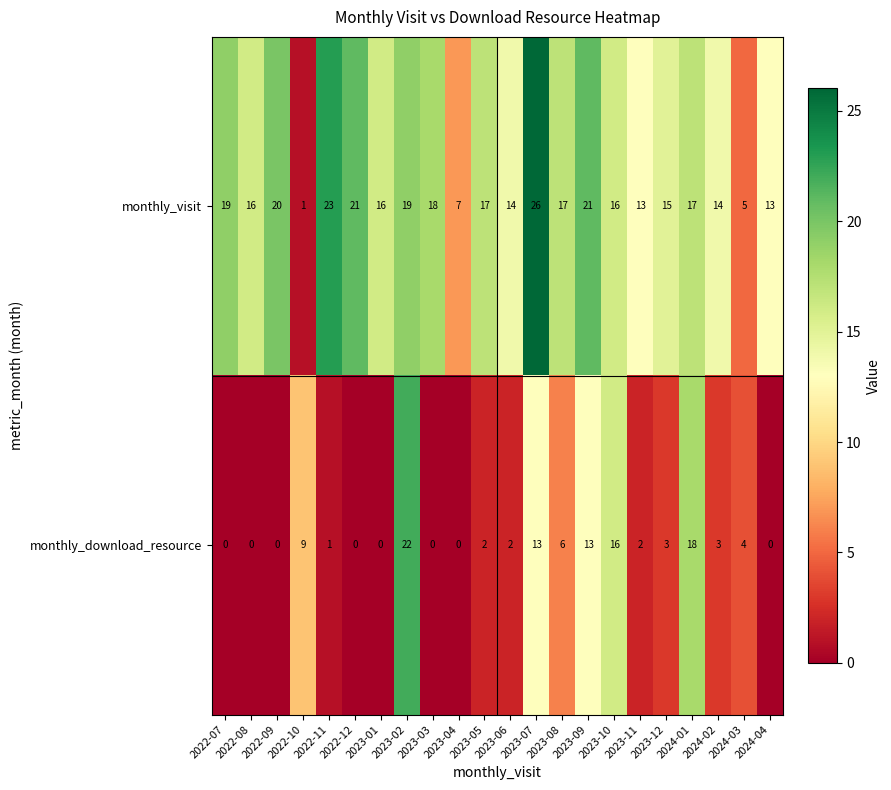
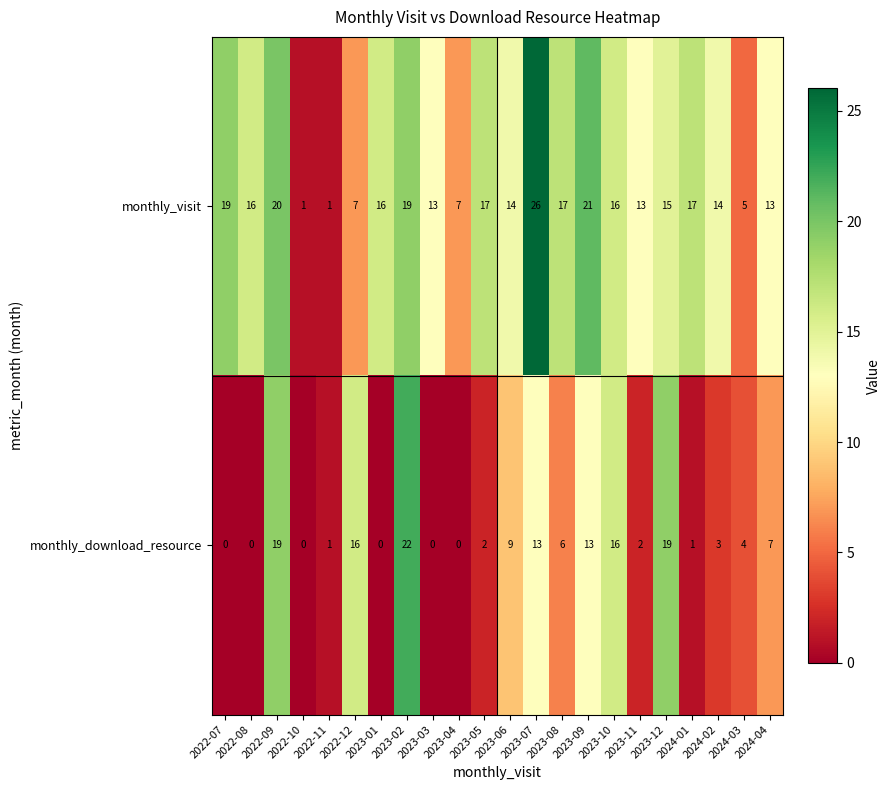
  {
    "monthly_visit": {
      "2022-07": 19,
      "2022-08": 16,
      "2022-09": 20,
      "2022-10": 1,
-     "2022-11": 23,
-     "2022-12": 21,
+     "2022-11": 1,
+     "2022-12": 7,
      "2023-01": 16,
      "2023-02": 19,
-     "2023-03": 18,
+     "2023-03": 13,
      "2023-04": 7,
      "2023-05": 17,
      "2023-06": 14,
      "2023-07": 26,
      "2023-08": 17,
      "2023-09": 21,
      "2023-10": 16,
      "2023-11": 13,
      "2023-12": 15,
      "2024-01": 17,
      "2024-02": 14,
      "2024-03": 5,
      "2024-04": 13
    },
    "monthly_download_resource": {
      "2022-07": 0,
      "2022-08": 0,
-     "2022-09": 0,
-     "2022-10": 9,
+     "2022-09": 19,
+     "2022-10": 0,
      "2022-11": 1,
-     "2022-12": 0,
+     "2022-12": 16,
      "2023-01": 0,
      "2023-02": 22,
      "2023-03": 0,
      "2023-04": 0,
      "2023-05": 2,
-     "2023-06": 2,
+     "2023-06": 9,
      "2023-07": 13,
      "2023-08": 6,
      "2023-09": 13,
      "2023-10": 16,
      "2023-11": 2,
-     "2023-12": 3,
-     "2024-01": 18,
+     "2023-12": 19,
+     "2024-01": 1,
      "2024-02": 3,
      "2024-03": 4,
-     "2024-04": 0
+     "2024-04": 7
    }
  }
